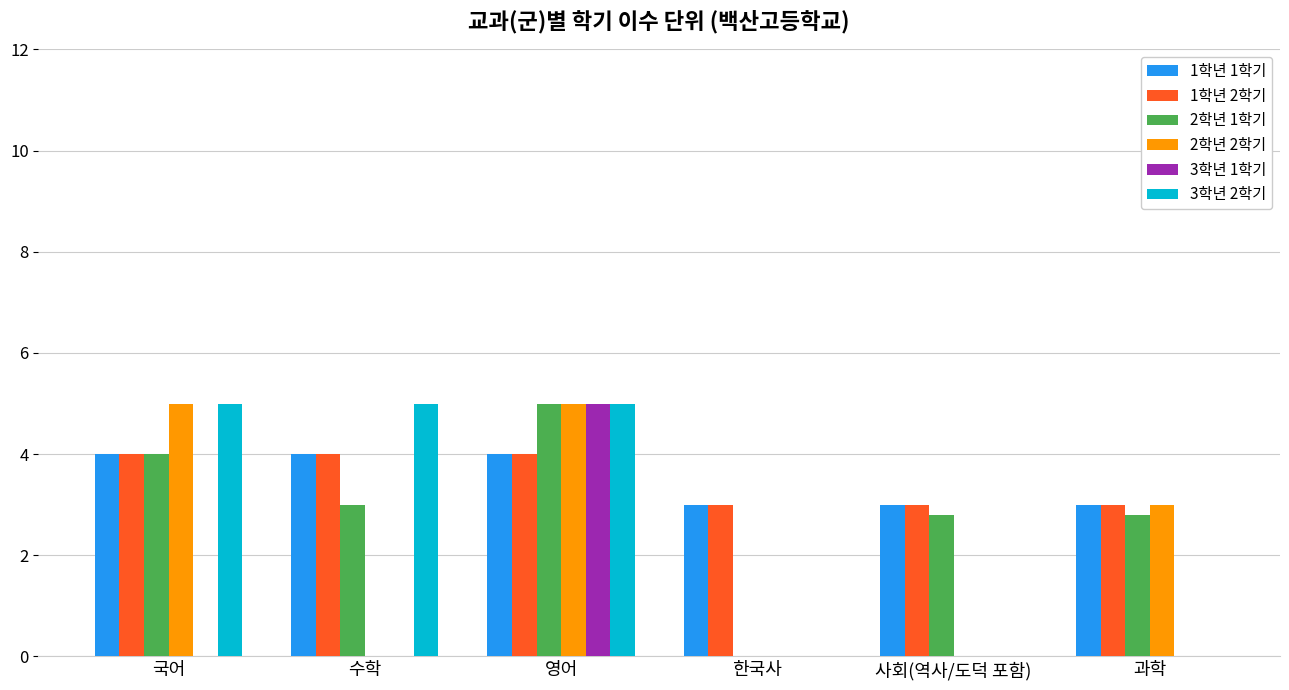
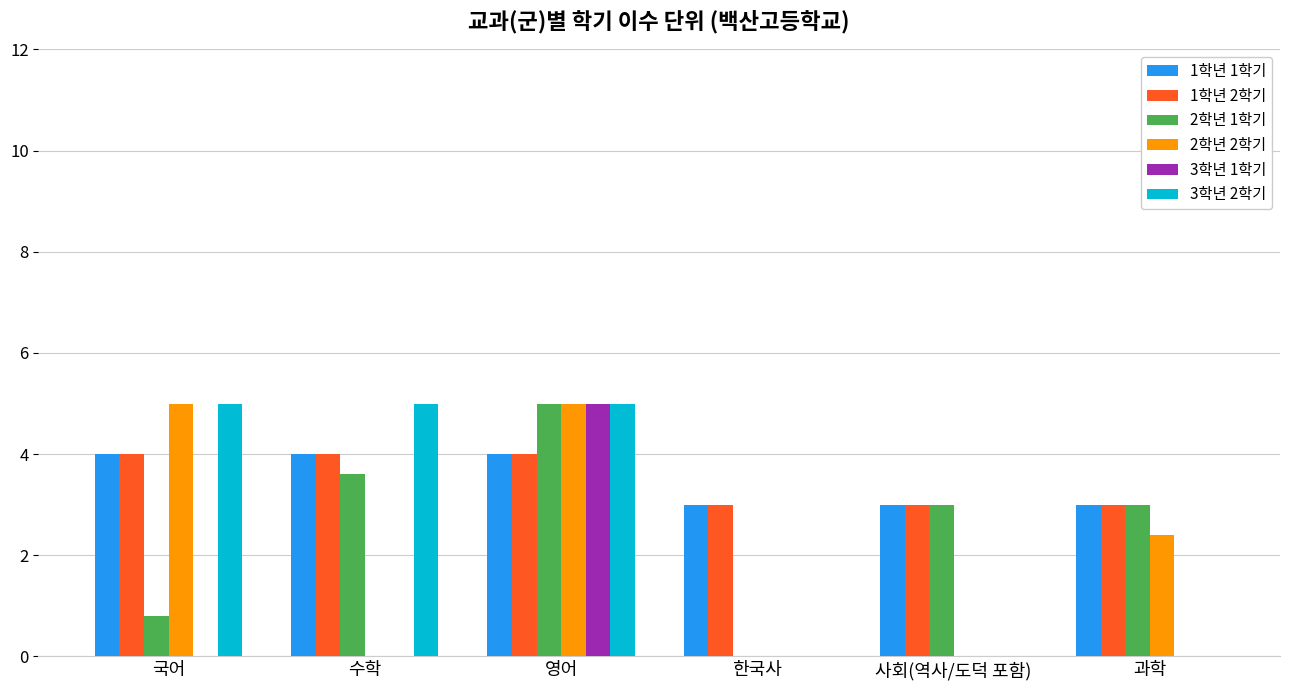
  {
    "1학년 2학기": {
      "국어": 4.0,
      "수학": 4.0,
      "영어": 4.0,
      "한국사": 3.0,
      "사회(역사/도덕 포함)": 3.0,
      "과학": 3.0
    },
    "2학년 1학기": {
-     "국어": 4.0,
-     "수학": 3.0,
+     "국어": 0.8,
+     "수학": 3.6,
      "영어": 5.0,
      "한국사": 0.0,
-     "사회(역사/도덕 포함)": 2.8,
-     "과학": 2.8
+     "사회(역사/도덕 포함)": 3.0,
+     "과학": 3.0
    },
    "2학년 2학기": {
      "국어": 5.0,
      "수학": 0.0,
      "영어": 5.0,
      "한국사": 0.0,
      "사회(역사/도덕 포함)": 0.0,
-     "과학": 3.0
+     "과학": 2.4
    },
    "3학년 1학기": {
      "국어": 0.0,
      "수학": 0.0,
      "영어": 5.0,
      "한국사": 0.0,
      "사회(역사/도덕 포함)": 0.0,
      "과학": 0.0
    }
  }
